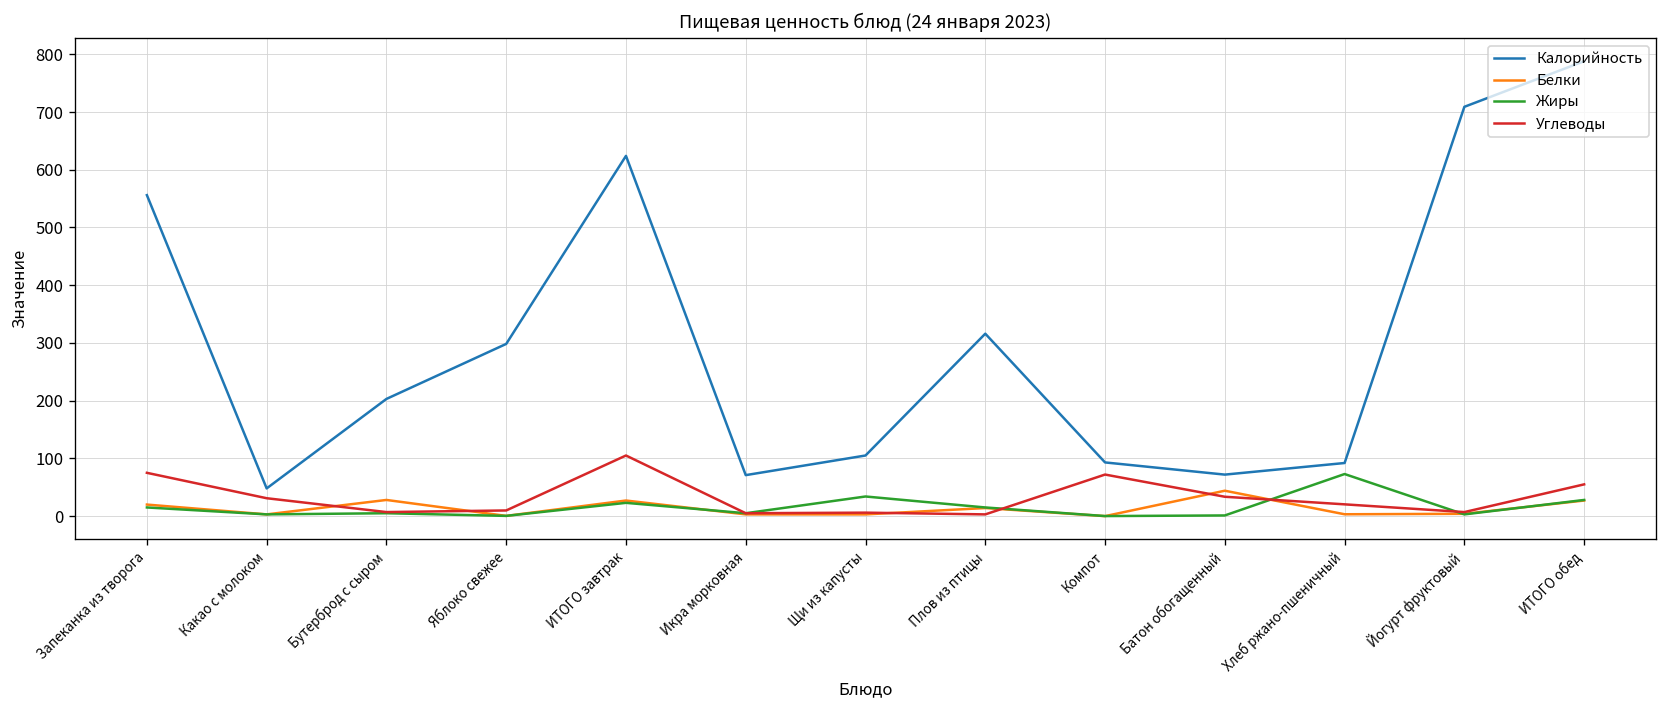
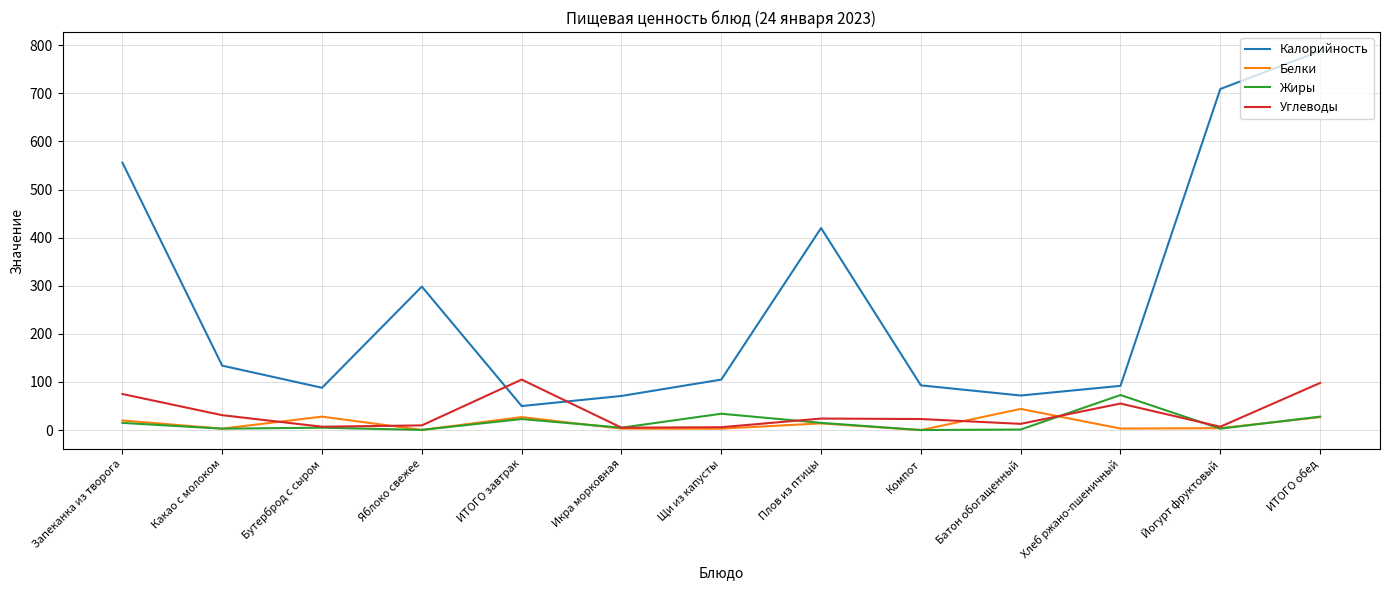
  {
    "Калорийность": {
      "Запеканка из творога": 560,
-     "Какао с молоком": 50,
-     "Бутерброд с сыром": 200,
+     "Какао с молоком": 130,
+     "Бутерброд с сыром": 90,
      "Яблоко свежее": 300,
-     "ИТОГО завтрак": 620,
+     "ИТОГО завтрак": 50,
      "Икра морковная": 70,
      "Щи из капусты": 110,
-     "Плов из птицы": 320,
+     "Плов из птицы": 420,
      "Компот": 90,
      "Батон обогащенный": 70,
      "Хлеб ржано-пшеничный": 90,
      "Йогурт фруктовый": 710
    },
    "Белки": {
      "Бутерброд с сыром": 30,
      "Батон обогащенный": 40,
      "Хлеб ржано-пшеничный": 0
    },
    "Жиры": {
      "Щи из капусты": 30,
      "Батон обогащенный": 0,
      "Хлеб ржано-пшеничный": 70
    },
    "Углеводы": {
      "Запеканка из творога": 80,
      "Какао с молоком": 30,
      "Яблоко свежее": 10,
      "ИТОГО завтрак": 110,
-     "Плов из птицы": 0,
-     "Компот": 70,
-     "Батон обогащенный": 30,
-     "Хлеб ржано-пшеничный": 20,
-     "ИТОГО обед": 60
+     "Плов из птицы": 20,
+     "Компот": 20,
+     "Батон обогащенный": 10,
+     "Хлеб ржано-пшеничный": 60,
+     "ИТОГО обед": 100
    }
  }
